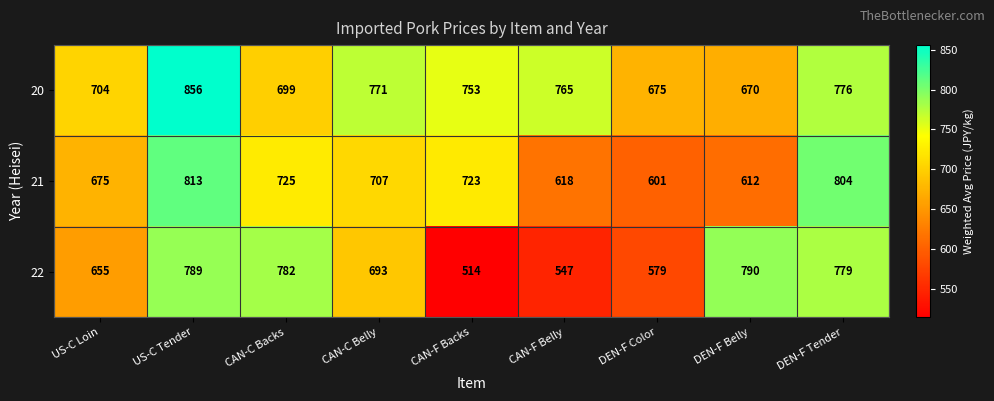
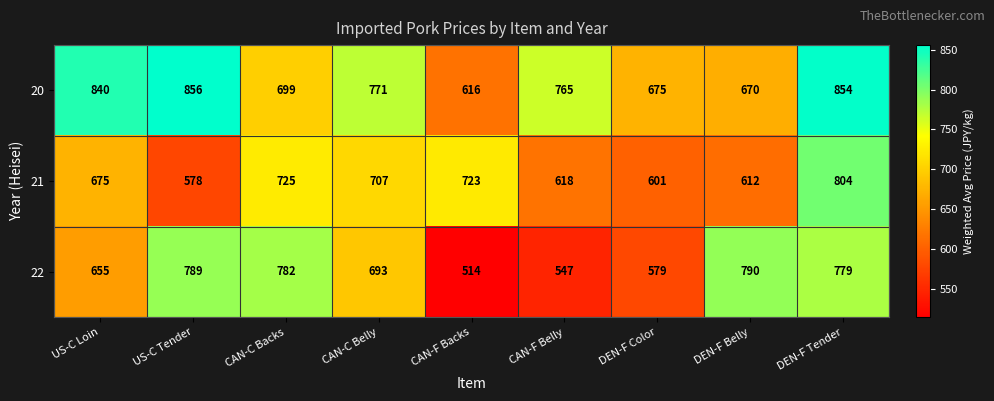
  {
    "20": {
-     "US-C Loin": 704,
+     "US-C Loin": 840,
      "US-C Tender": 856,
      "CAN-C Backs": 699,
      "CAN-C Belly": 771,
-     "CAN-F Backs": 753,
+     "CAN-F Backs": 616,
      "CAN-F Belly": 765,
      "DEN-F Color": 675,
      "DEN-F Belly": 670,
-     "DEN-F Tender": 776
+     "DEN-F Tender": 854
    },
    "21": {
      "US-C Loin": 675,
-     "US-C Tender": 813,
+     "US-C Tender": 578,
      "CAN-C Backs": 725,
      "CAN-C Belly": 707,
      "CAN-F Backs": 723,
      "CAN-F Belly": 618,
      "DEN-F Color": 601,
      "DEN-F Belly": 612,
      "DEN-F Tender": 804
    },
    "22": {
      "US-C Loin": 655,
      "US-C Tender": 789,
      "CAN-C Backs": 782,
      "CAN-C Belly": 693,
      "CAN-F Backs": 514,
      "CAN-F Belly": 547,
      "DEN-F Color": 579,
      "DEN-F Belly": 790,
      "DEN-F Tender": 779
    }
  }
